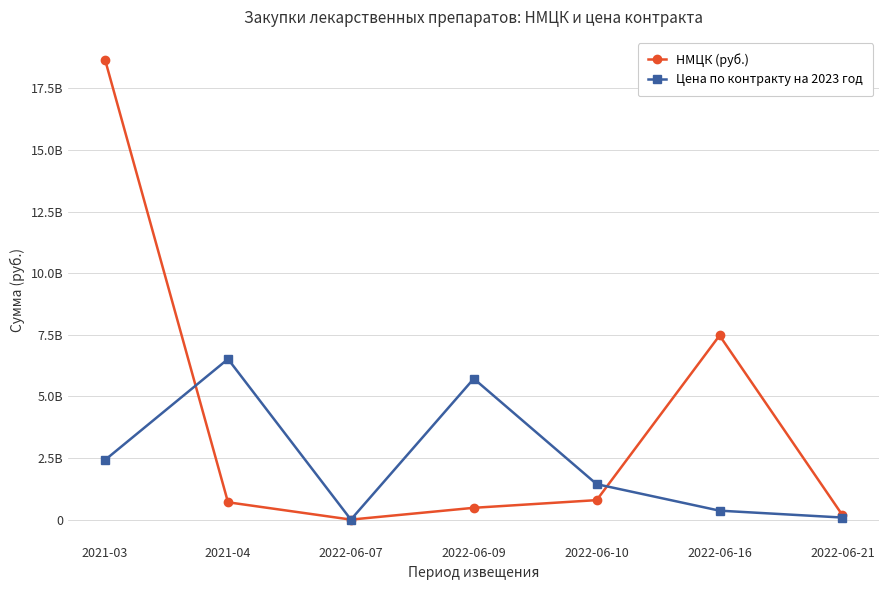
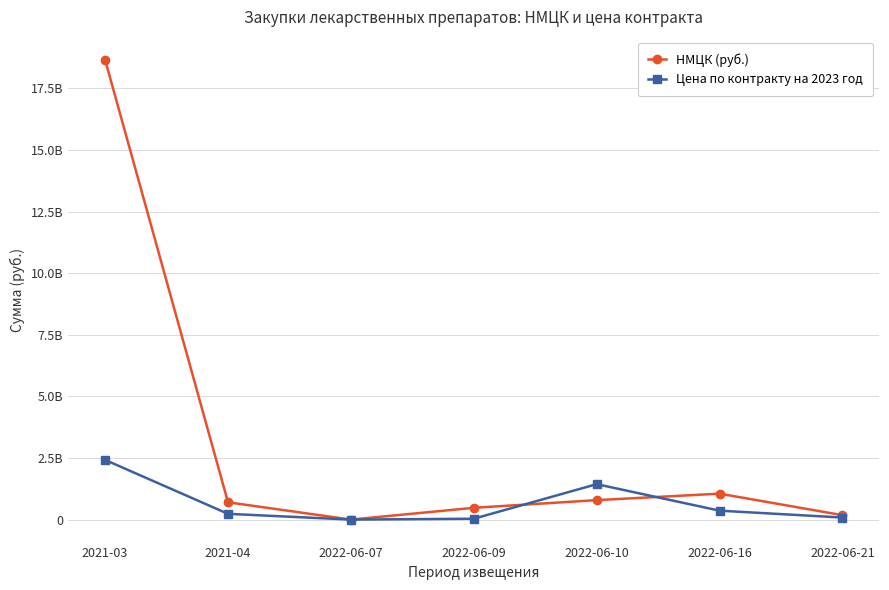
  {
    "НМЦК (руб.)": {
      "2021-03": 18700000000,
      "2021-04": 700000000,
      "2022-06-09": 500000000,
      "2022-06-10": 800000000,
-     "2022-06-16": 7500000000
+     "2022-06-16": 1100000000
    },
    "Цена по контракту на 2023 год": {
      "2021-03": 2400000000,
-     "2021-04": 6500000000,
-     "2022-06-09": 5700000000,
+     "2021-04": 200000000,
+     "2022-06-09": 0,
      "2022-06-10": 1400000000,
      "2022-06-16": 400000000
    }
  }
